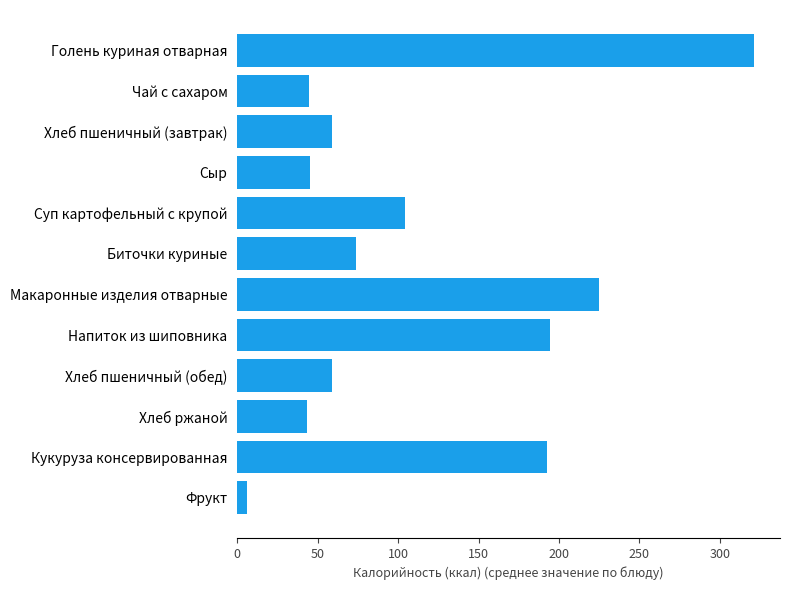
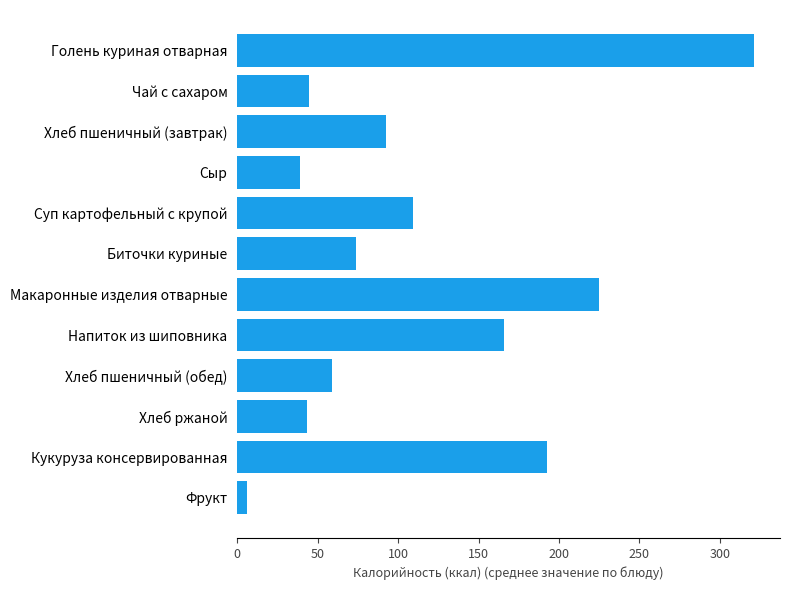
  {
    "Голень куриная отварная": 321,
    "Чай с сахаром": 45,
-   "Хлеб пшеничный (завтрак)": 59,
-   "Сыр": 45,
-   "Суп картофельный с крупой": 104,
+   "Хлеб пшеничный (завтрак)": 93,
+   "Сыр": 39,
+   "Суп картофельный с крупой": 109,
    "Биточки куриные": 74,
    "Макаронные изделия отварные": 225,
-   "Напиток из шиповника": 195,
+   "Напиток из шиповника": 166,
    "Хлеб пшеничный (обед)": 59,
    "Хлеб ржаной": 44,
    "Кукуруза консервированная": 193,
    "Фрукт": 6
  }
